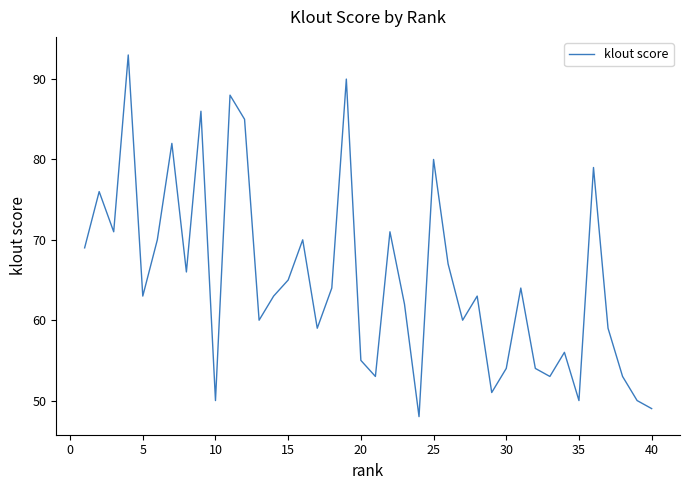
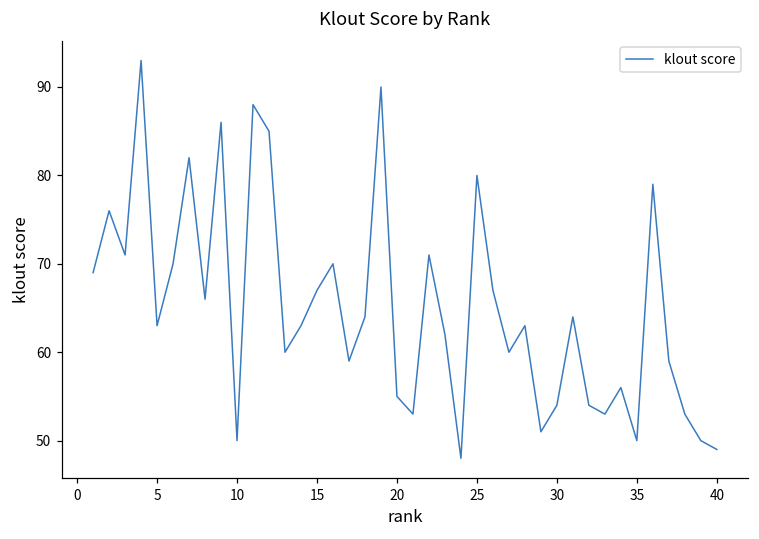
  {
    "5": 63,
    "10": 50,
-   "15": 65,
+   "15": 67,
    "20": 55,
    "25": 80,
    "30": 54,
    "35": 50,
    "40": 49
  }
